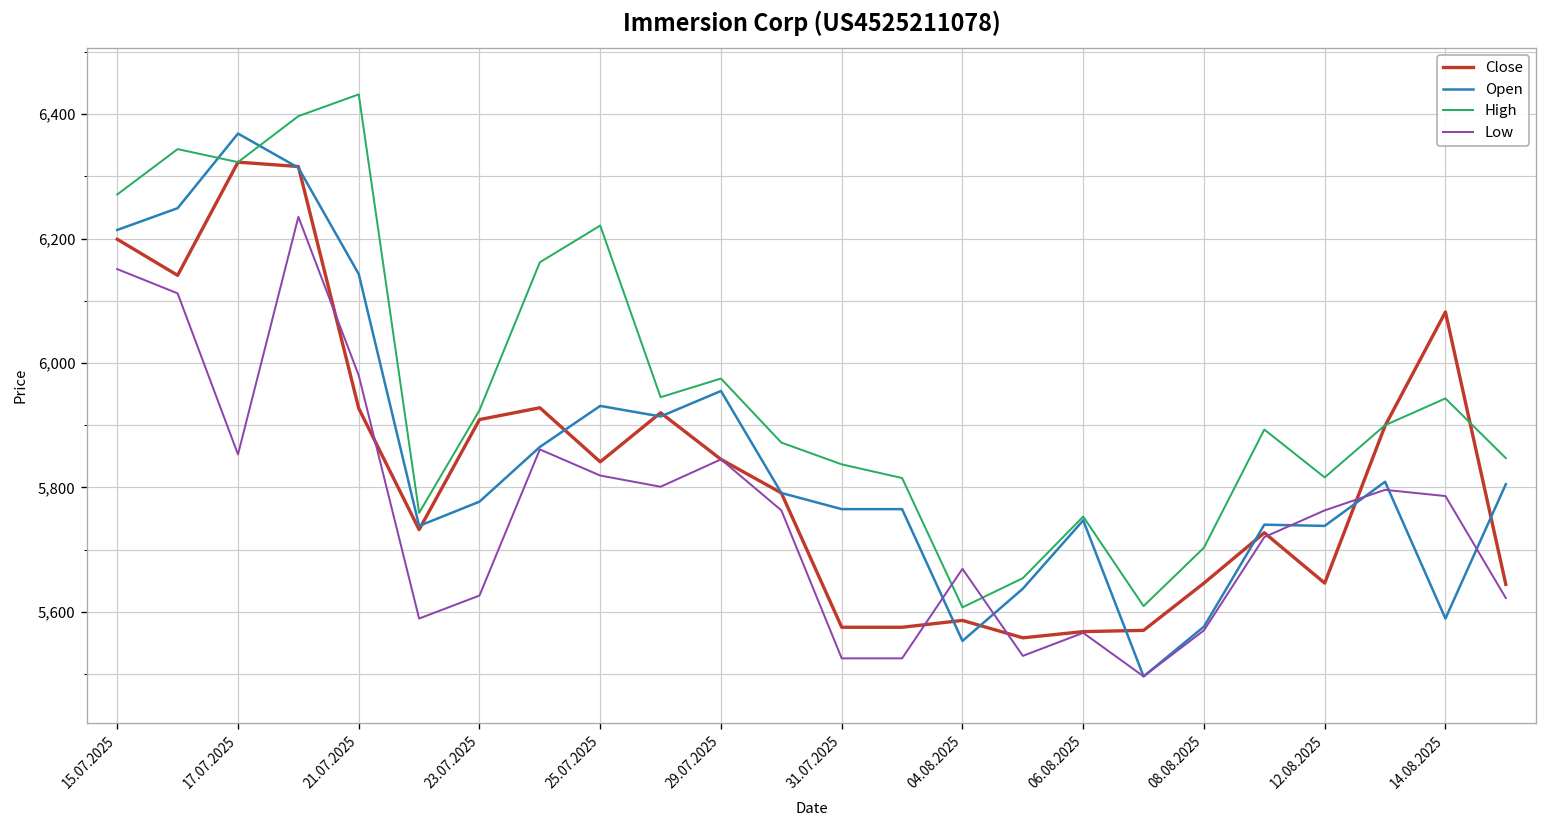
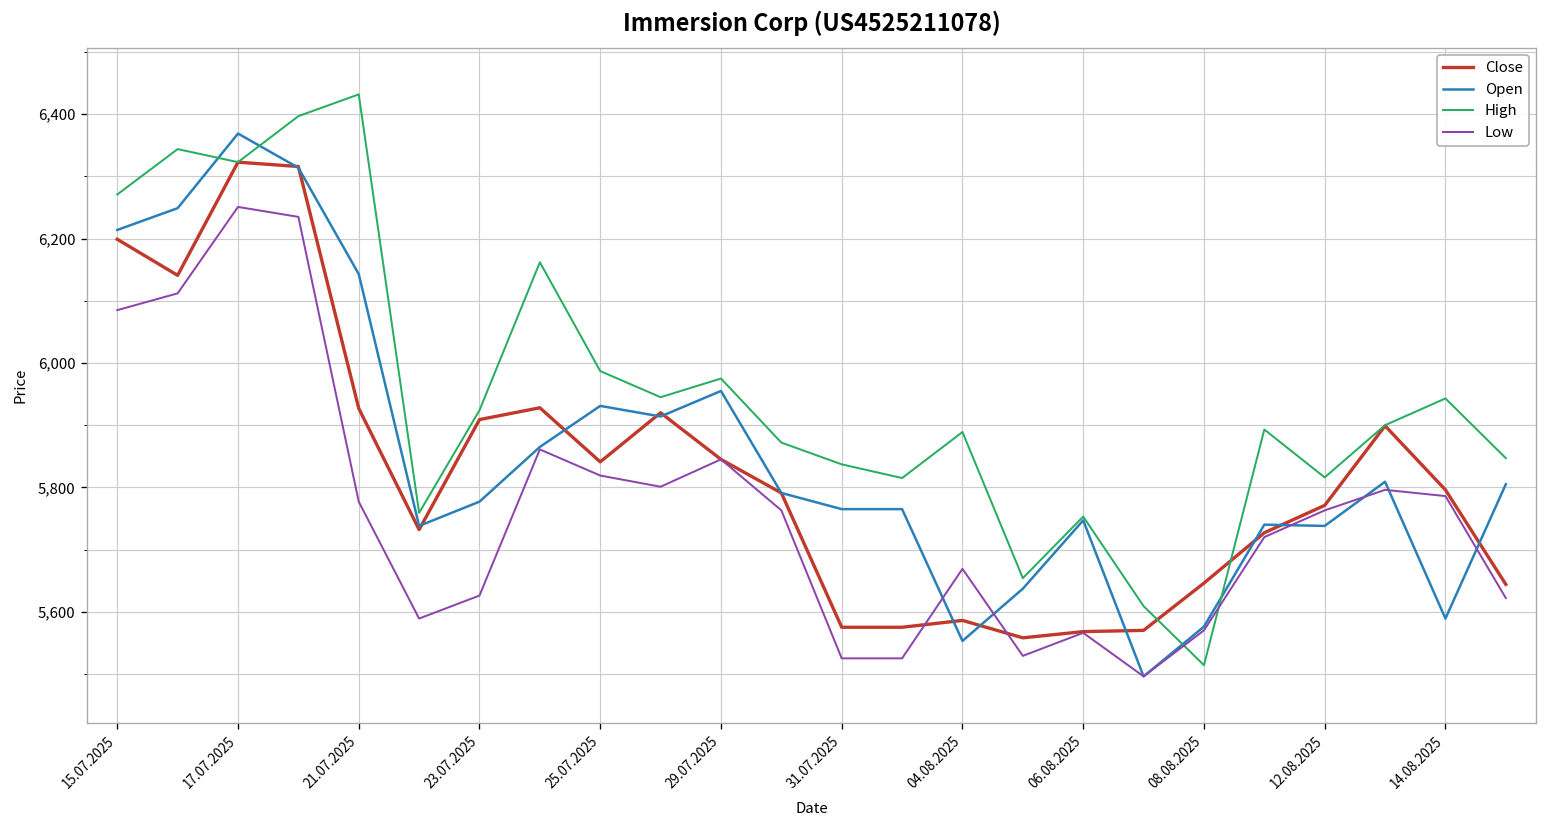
  {
    "Close": {
      "15.07.2025": "6,200",
      "21.07.2025": "5,930",
      "23.07.2025": "5,910",
      "25.07.2025": "5,840",
      "31.07.2025": "5,580",
      "04.08.2025": "5,590",
      "08.08.2025": "5,650",
-     "12.08.2025": "5,650",
-     "14.08.2025": "6,080"
+     "12.08.2025": "5,770",
+     "14.08.2025": "5,800"
    },
    "Open": {
      "15.07.2025": "6,210",
      "17.07.2025": "6,370",
      "21.07.2025": "6,140",
      "23.07.2025": "5,780",
      "25.07.2025": "5,930",
      "29.07.2025": "5,960",
      "31.07.2025": "5,770",
      "04.08.2025": "5,550",
      "06.08.2025": "5,750",
      "08.08.2025": "5,580",
      "12.08.2025": "5,740",
      "14.08.2025": "5,590"
    },
    "High": {
      "15.07.2025": "6,270",
      "21.07.2025": "6,430",
      "23.07.2025": "5,920",
-     "25.07.2025": "6,220",
+     "25.07.2025": "5,990",
      "29.07.2025": "5,980",
      "31.07.2025": "5,840",
-     "04.08.2025": "5,610",
+     "04.08.2025": "5,890",
      "06.08.2025": "5,750",
-     "08.08.2025": "5,700",
+     "08.08.2025": "5,510",
      "12.08.2025": "5,820",
      "14.08.2025": "5,940"
    },
    "Low": {
-     "15.07.2025": "6,150",
-     "17.07.2025": "5,850",
-     "21.07.2025": "5,980",
+     "15.07.2025": "6,090",
+     "17.07.2025": "6,250",
+     "21.07.2025": "5,780",
      "23.07.2025": "5,630",
      "25.07.2025": "5,820",
      "31.07.2025": "5,530",
      "04.08.2025": "5,670",
      "08.08.2025": "5,570",
      "12.08.2025": "5,760",
      "14.08.2025": "5,790"
    }
  }
